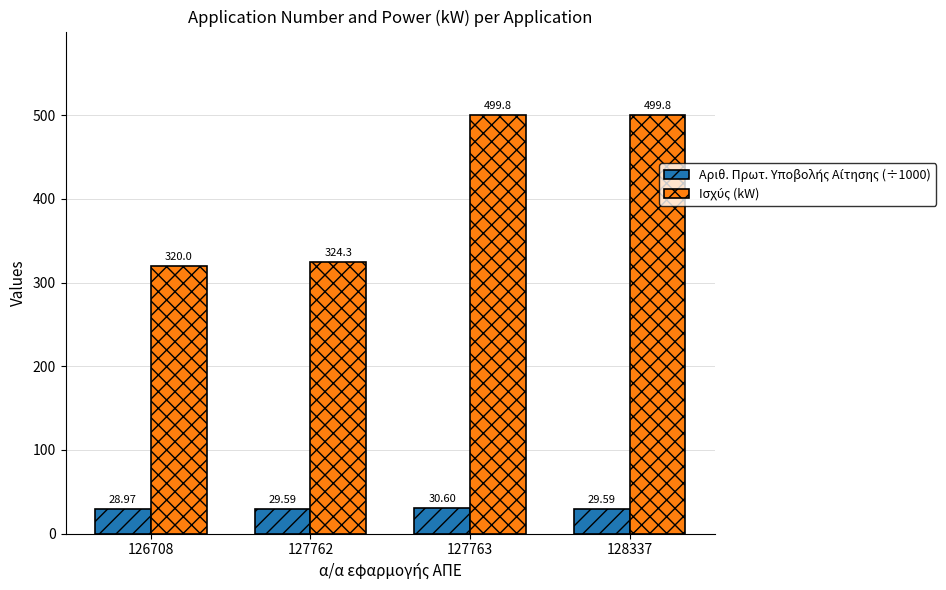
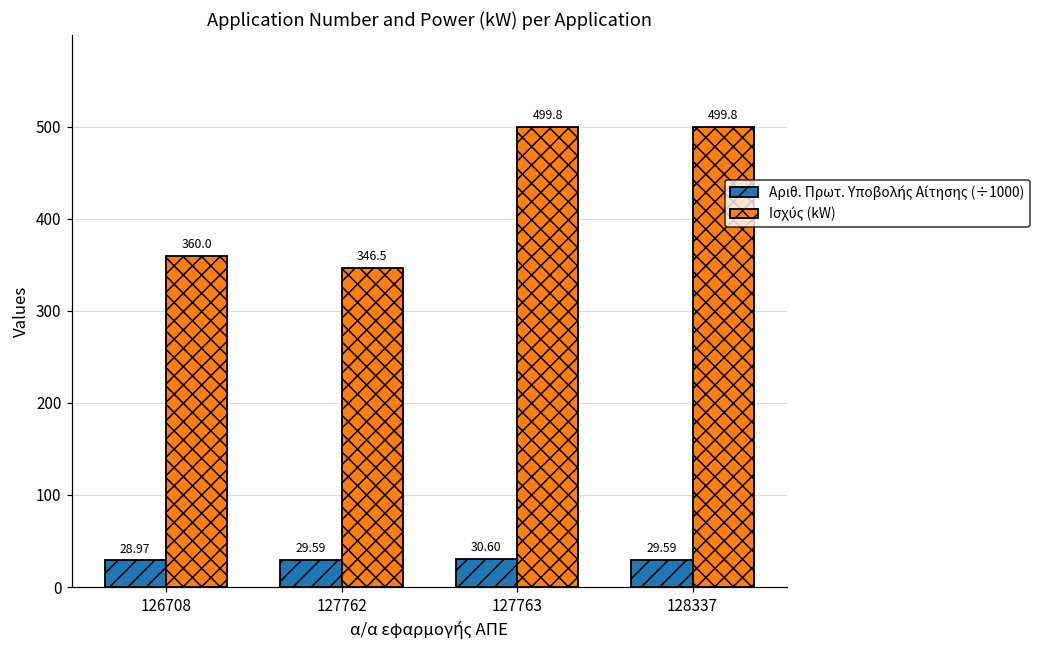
  {
    "Αριθ. Πρωτ. Υποβολής Αίτησης (÷1000)": {
      "126708": 28.97,
      "127762": 29.59,
      "127763": 30.60,
      "128337": 29.59
    },
    "Ισχύς (kW)": {
-     "126708": 320.0,
-     "127762": 324.3,
+     "126708": 360.0,
+     "127762": 346.5,
      "127763": 499.8,
      "128337": 499.8
    }
  }
